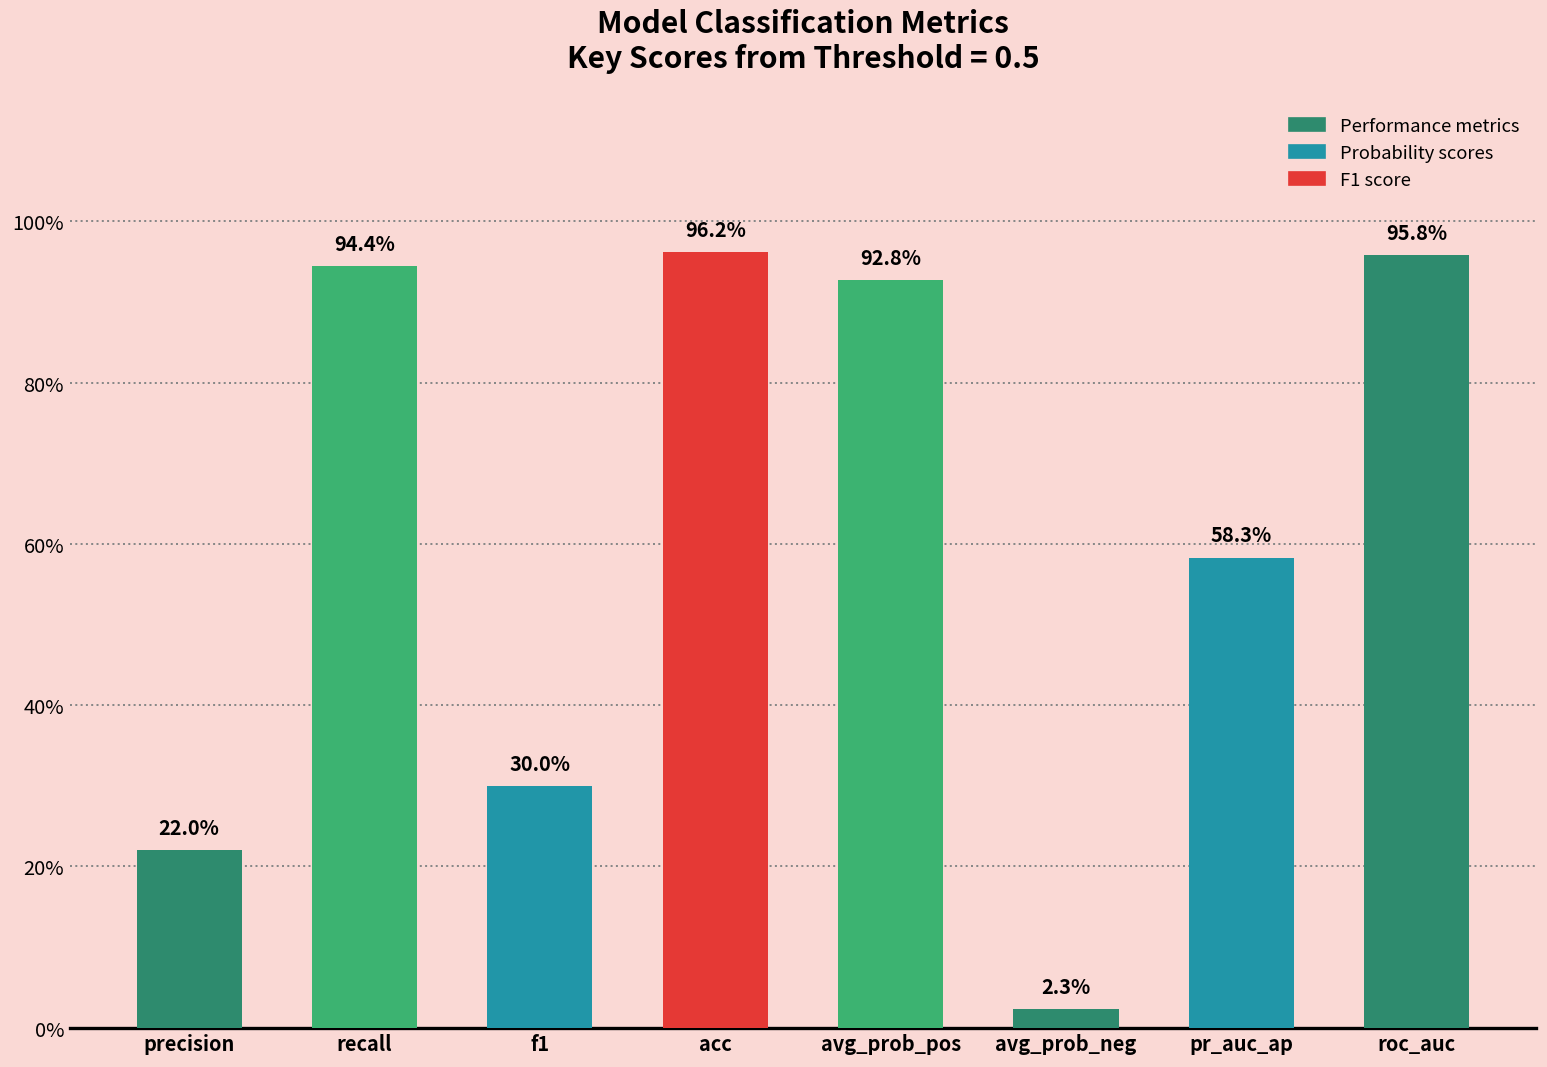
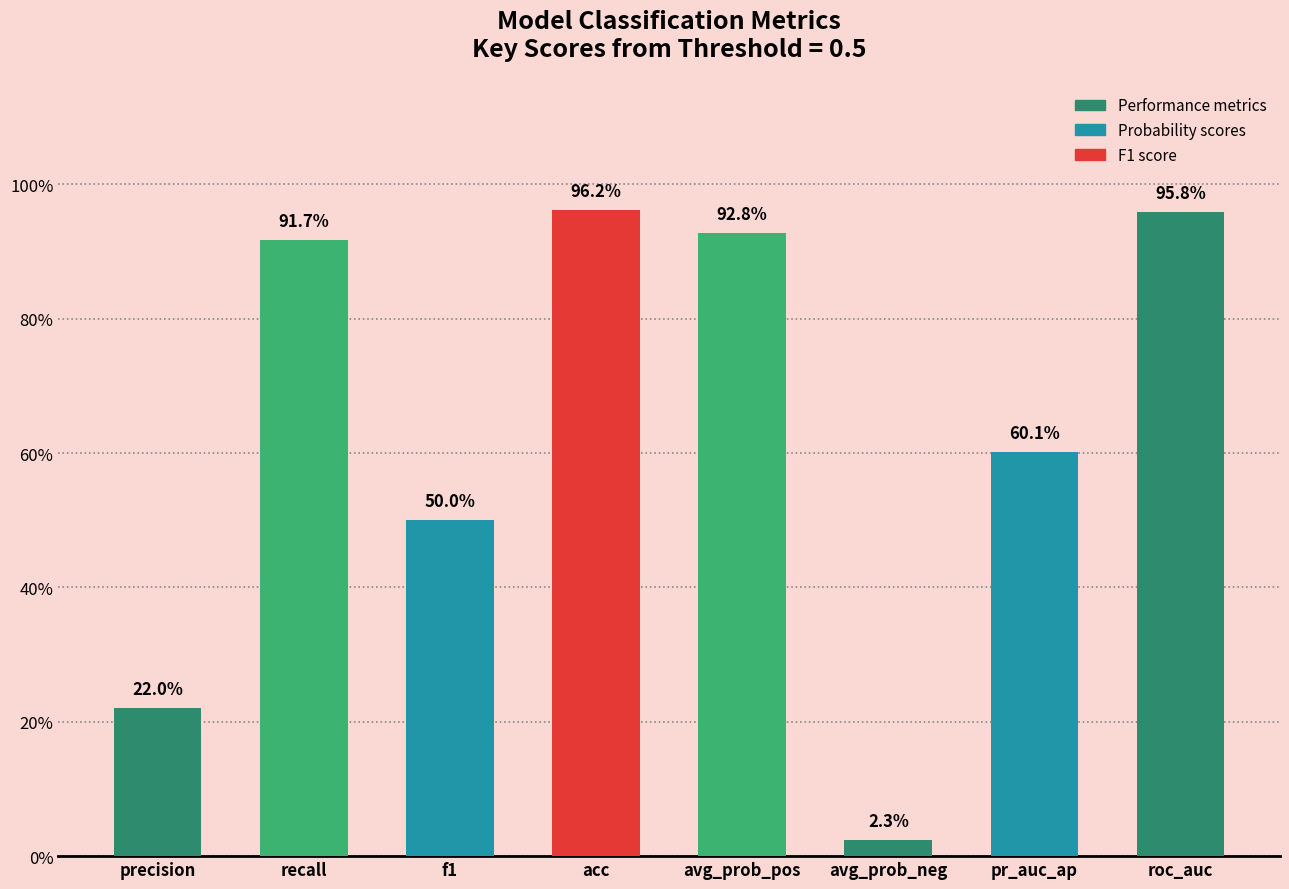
  {
    "precision": "22.0%",
-   "recall": "94.4%",
-   "f1": "30.0%",
+   "recall": "91.7%",
+   "f1": "50.0%",
    "acc": "96.2%",
    "avg_prob_pos": "92.8%",
    "avg_prob_neg": "2.3%",
-   "pr_auc_ap": "58.3%",
+   "pr_auc_ap": "60.1%",
    "roc_auc": "95.8%"
  }
